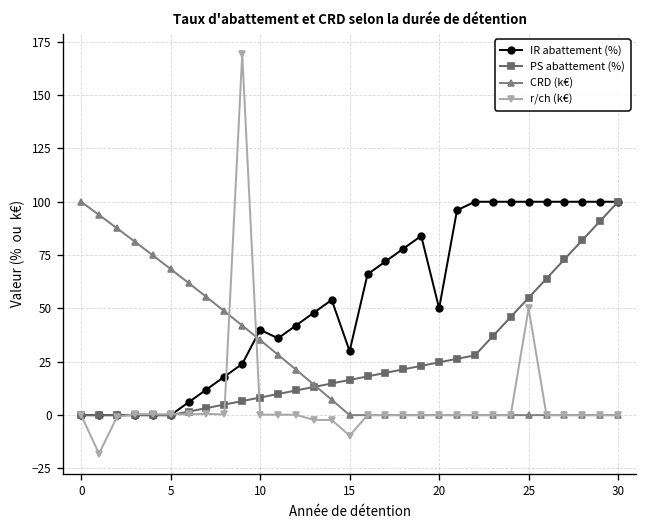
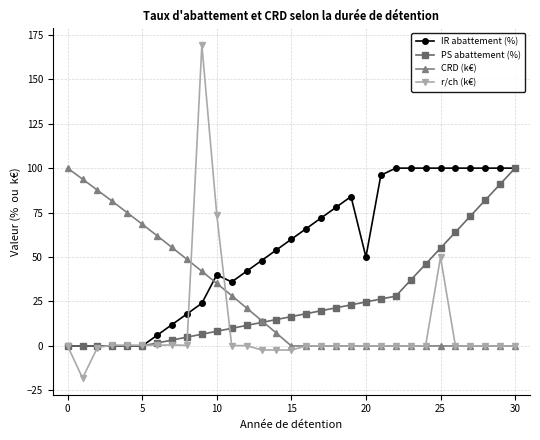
  {
    "IR abattement (%)": {
      "10": 40,
-     "15": 30,
+     "15": 60,
      "20": 50,
      "25": 100
    },
    "r/ch (k€)": {
-     "10": 0,
-     "15": -10,
+     "10": 74,
+     "15": -2,
      "25": 50
    }
  }
